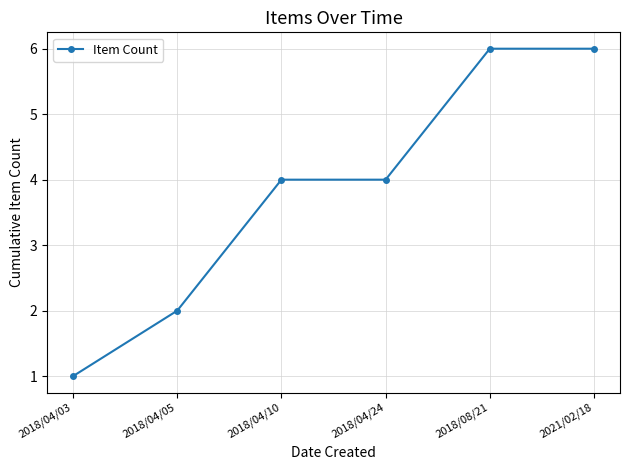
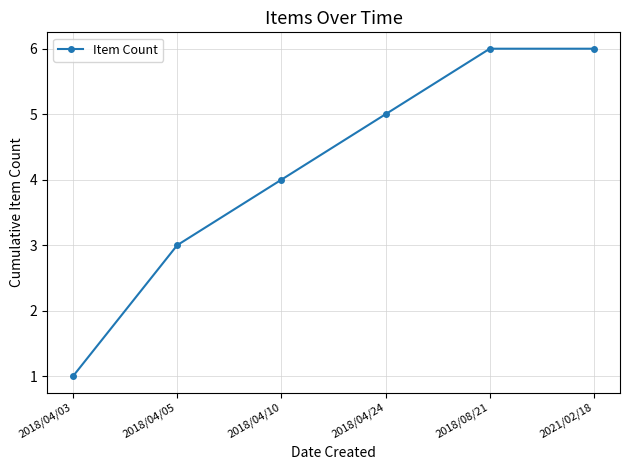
  {
    "2018/04/03": 1,
-   "2018/04/05": 2,
+   "2018/04/05": 3,
    "2018/04/10": 4,
-   "2018/04/24": 4,
+   "2018/04/24": 5,
    "2018/08/21": 6,
    "2021/02/18": 6
  }
